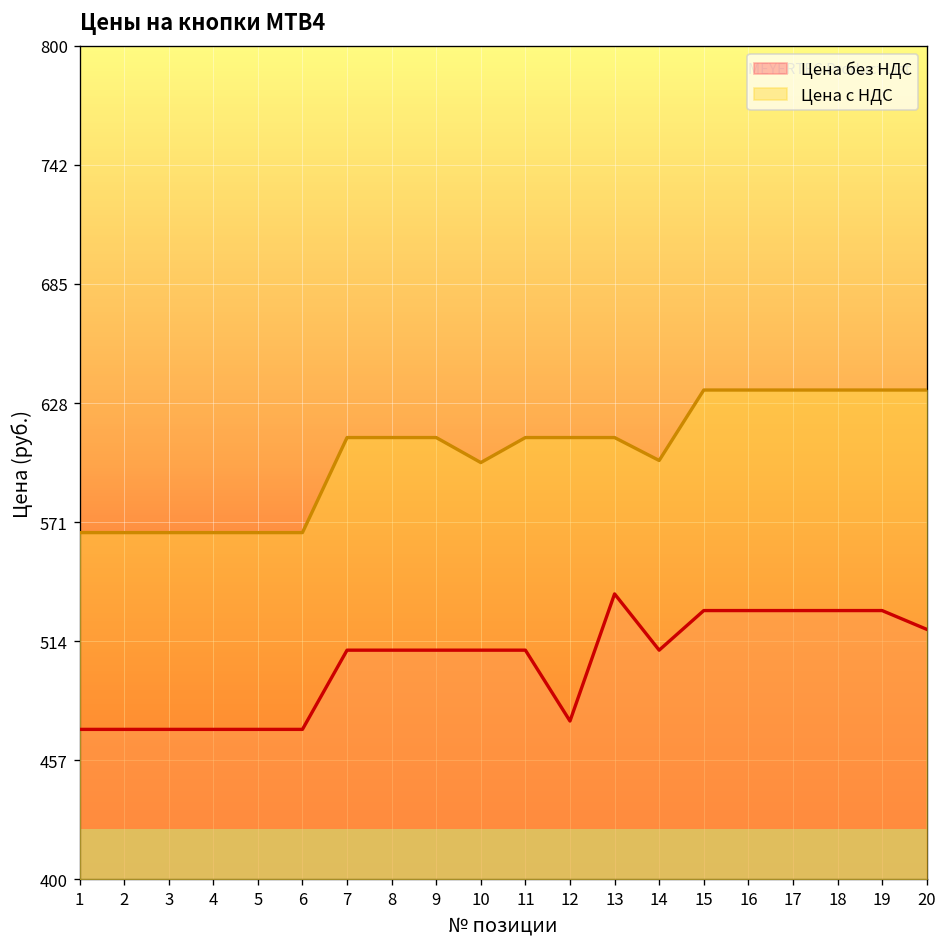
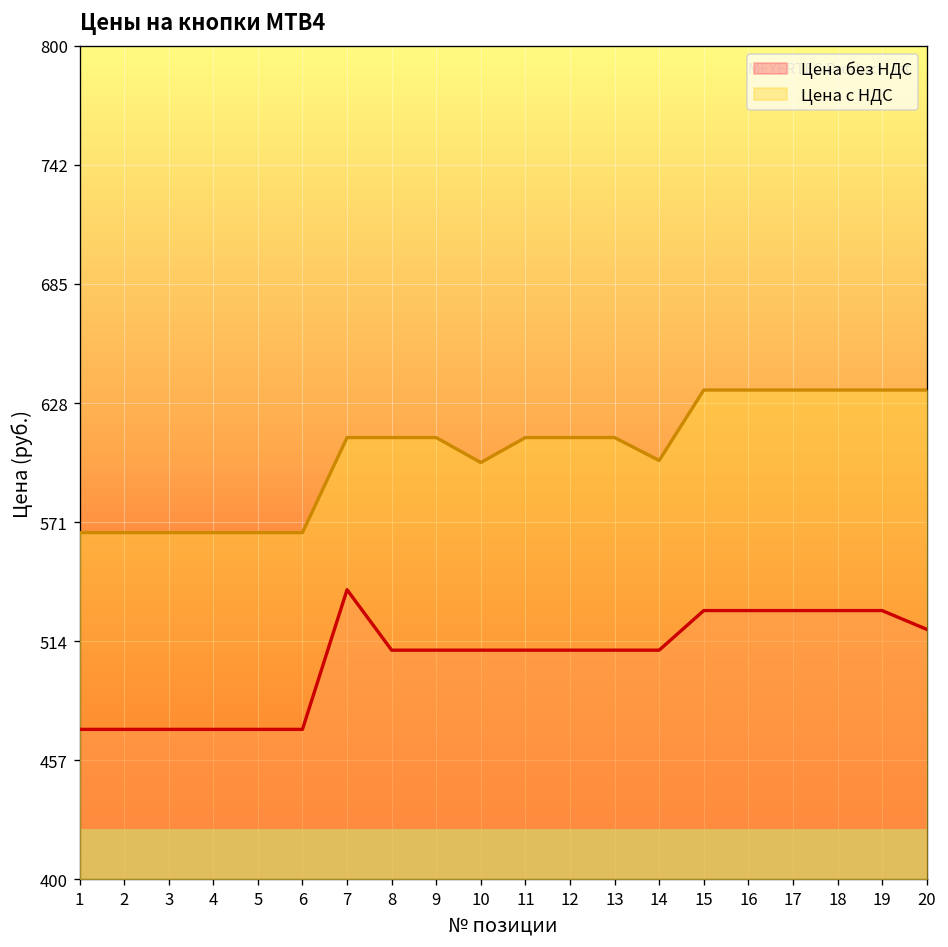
  {
    "Цена без НДС": {
      "1": 472,
      "2": 472,
      "3": 472,
      "4": 472,
      "5": 472,
      "6": 472,
-     "7": 510,
+     "7": 539,
      "8": 510,
      "9": 510,
      "10": 510,
      "11": 510,
-     "12": 476,
-     "13": 537,
+     "12": 510,
+     "13": 510,
      "14": 510,
      "15": 529,
      "16": 529,
      "17": 529,
      "18": 529,
      "19": 529,
      "20": 520
    },
    "Цена с НДС": {
      "1": 566,
      "2": 566,
      "3": 566,
      "4": 566,
      "5": 566,
      "6": 566,
      "7": 612,
      "8": 612,
      "9": 612,
      "10": 600,
      "11": 612,
      "12": 612,
      "13": 612,
      "14": 601,
      "15": 635,
      "16": 635,
      "17": 635,
      "18": 635,
      "19": 635,
      "20": 635
    }
  }
